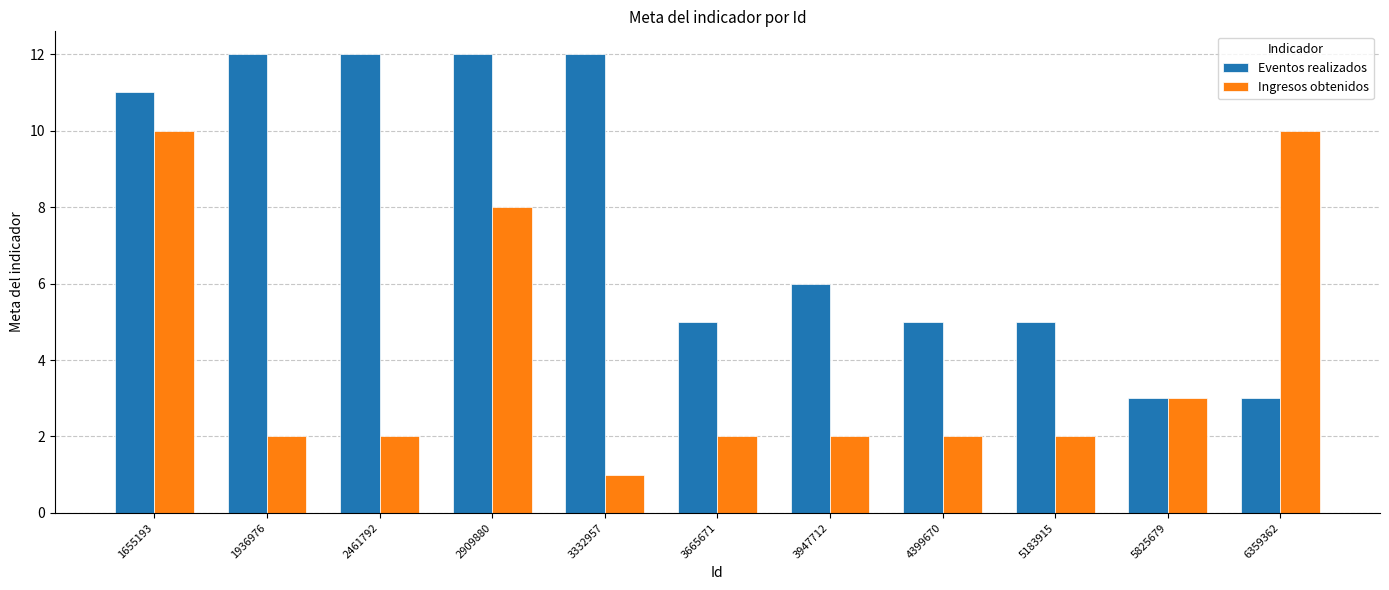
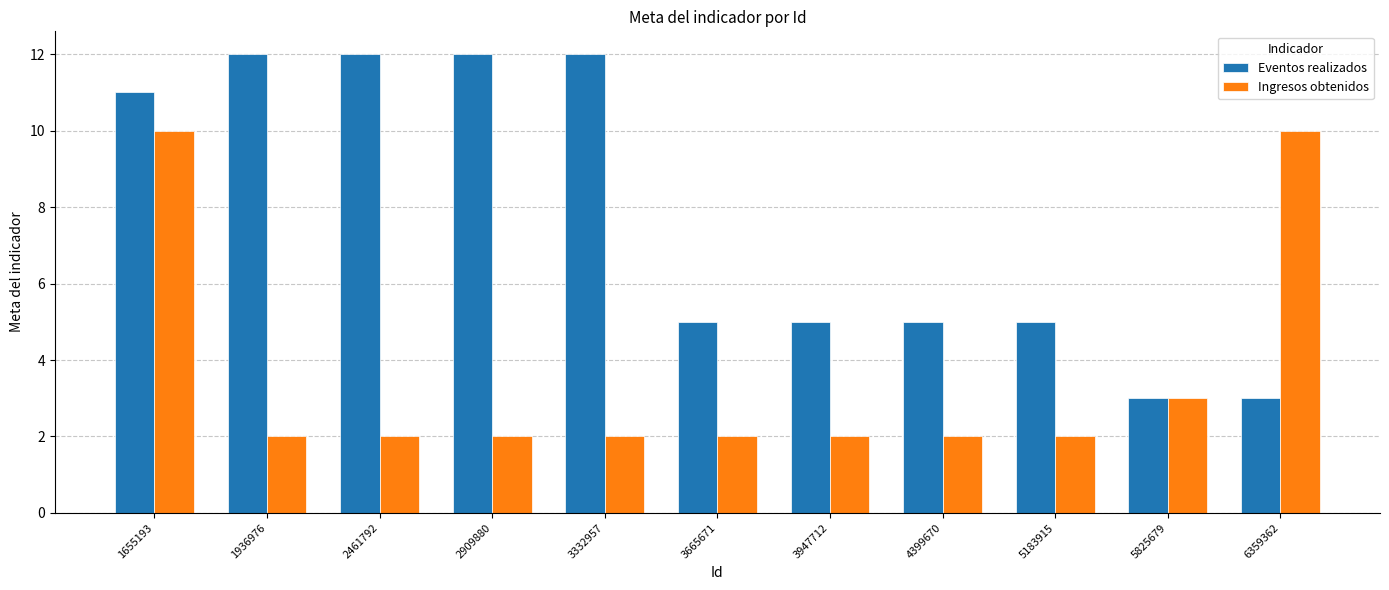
  {
    "Eventos realizados": {
      "1655193": 11,
      "1936976": 12,
      "2461792": 12,
      "2909880": 12,
      "3332957": 12,
      "3665671": 5,
-     "3947712": 6,
+     "3947712": 5,
      "4399670": 5,
      "5183915": 5,
      "5825679": 3,
      "6359362": 3
    },
    "Ingresos obtenidos": {
      "1655193": 10,
      "1936976": 2,
      "2461792": 2,
-     "2909880": 8,
-     "3332957": 1,
+     "2909880": 2,
+     "3332957": 2,
      "3665671": 2,
      "3947712": 2,
      "4399670": 2,
      "5183915": 2,
      "5825679": 3,
      "6359362": 10
    }
  }
